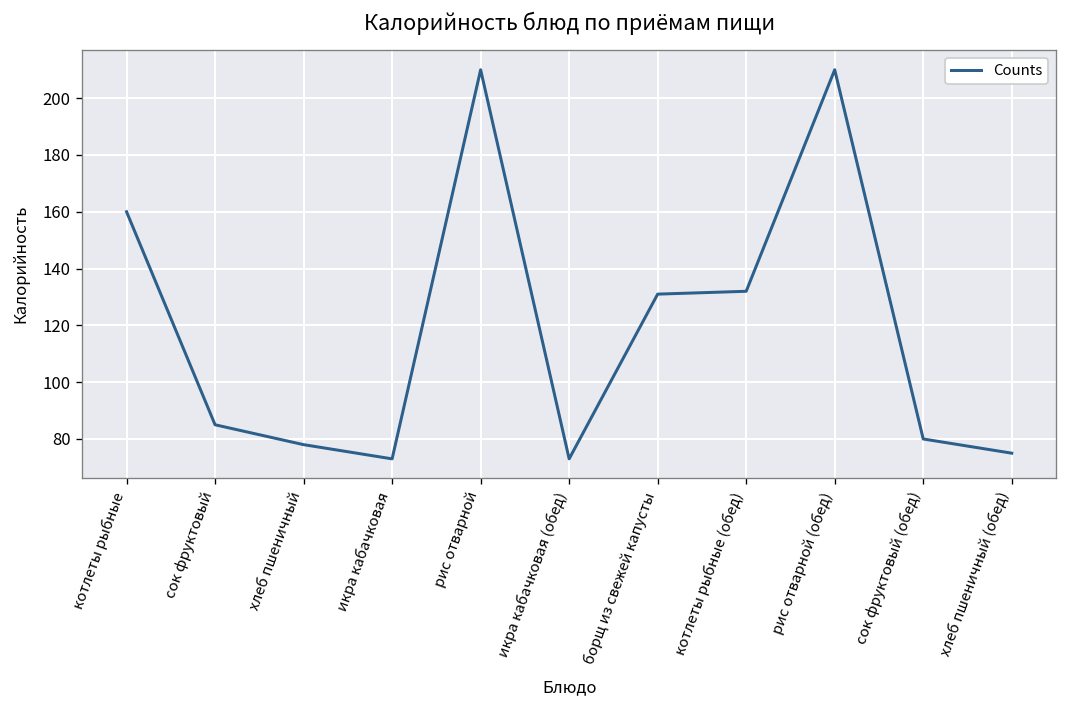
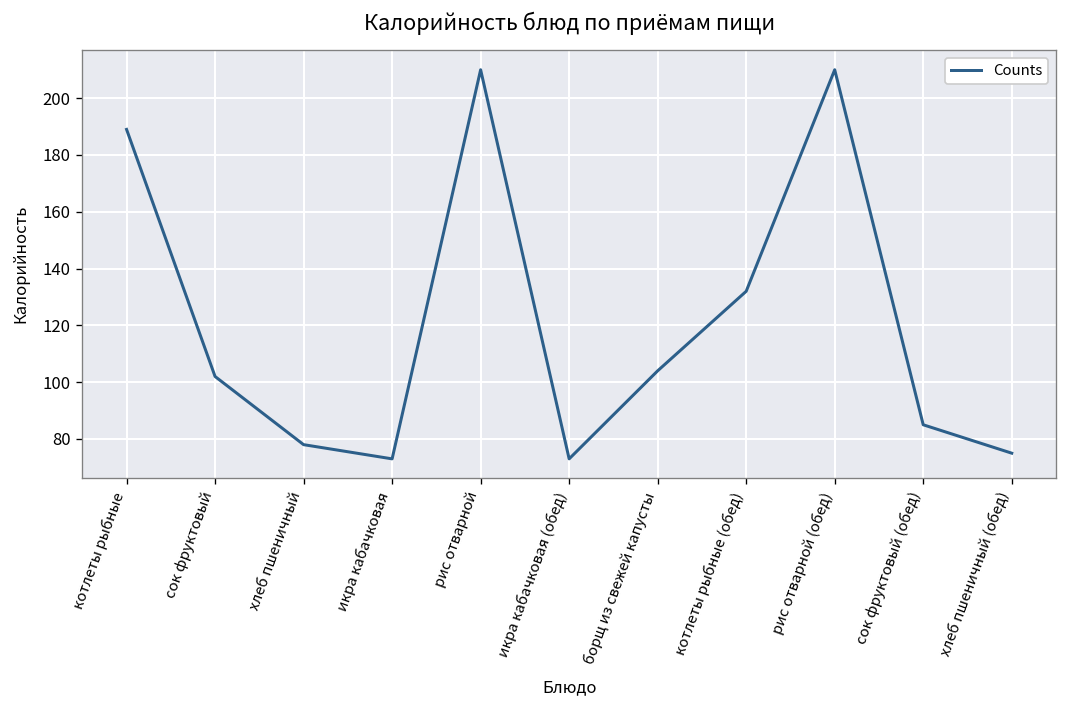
  {
-   "котлеты рыбные": 160,
-   "сок фруктовый": 85,
+   "котлеты рыбные": 189,
+   "сок фруктовый": 102,
    "хлеб пшеничный": 78,
    "икра кабачковая": 73,
    "рис отварной": 210,
    "икра кабачковая (обед)": 73,
-   "борщ из свежей капусты": 131,
+   "борщ из свежей капусты": 104,
    "котлеты рыбные (обед)": 132,
    "рис отварной (обед)": 210,
-   "сок фруктовый (обед)": 80,
+   "сок фруктовый (обед)": 85,
    "хлеб пшеничный (обед)": 75
  }
